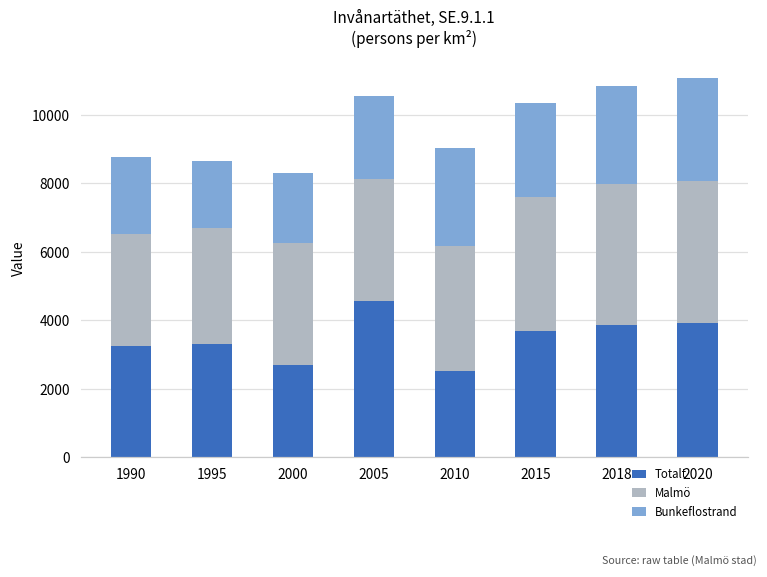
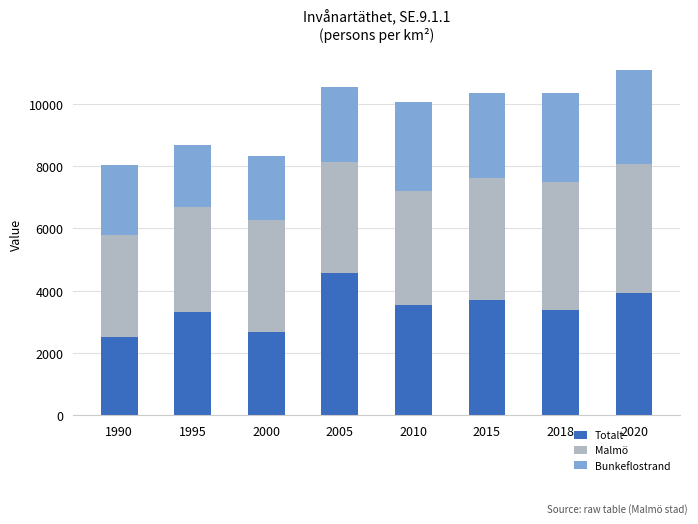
  {
    "Totalt": {
-     "1990": 3200,
+     "1990": 2500,
      "1995": 3300,
      "2000": 2700,
      "2005": 4600,
-     "2010": 2500,
+     "2010": 3500,
      "2015": 3700,
-     "2018": 3900,
+     "2018": 3400,
      "2020": 3900
    }
  }
